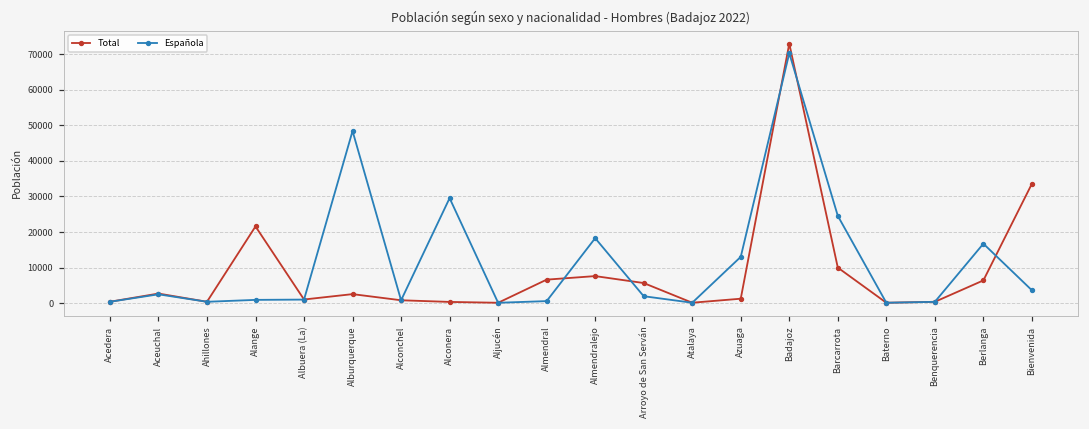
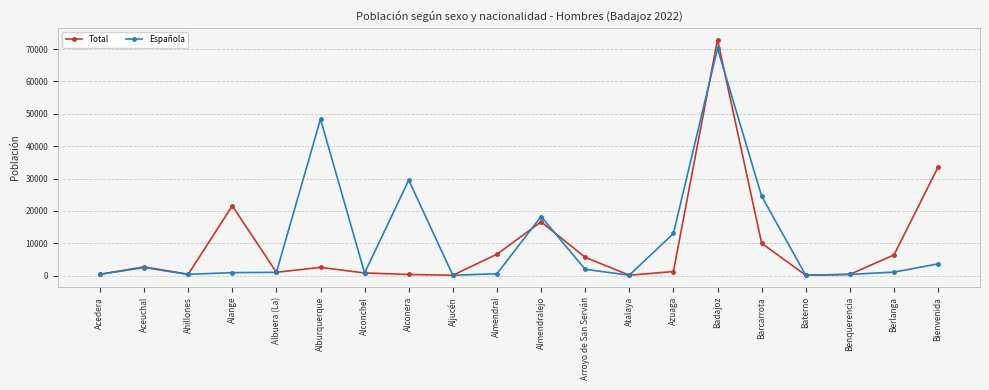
  {
    "Total": {
      "Alange": 22000,
      "Alburquerque": 3000,
      "Alconera": 0,
      "Almendral": 7000,
-     "Almendralejo": 8000,
+     "Almendralejo": 17000,
      "Arroyo de San Serván": 6000,
      "Azuaga": 1000,
      "Badajoz": 73000,
      "Barcarrota": 10000,
      "Berlanga": 6000,
      "Bienvenida": 34000
    },
    "Española": {
      "Alange": 1000,
      "Alburquerque": 48000,
      "Alconera": 30000,
      "Almendral": 1000,
      "Almendralejo": 18000,
      "Arroyo de San Serván": 2000,
      "Azuaga": 13000,
      "Badajoz": 70000,
      "Barcarrota": 25000,
-     "Berlanga": 17000,
+     "Berlanga": 1000,
      "Bienvenida": 4000
    }
  }
